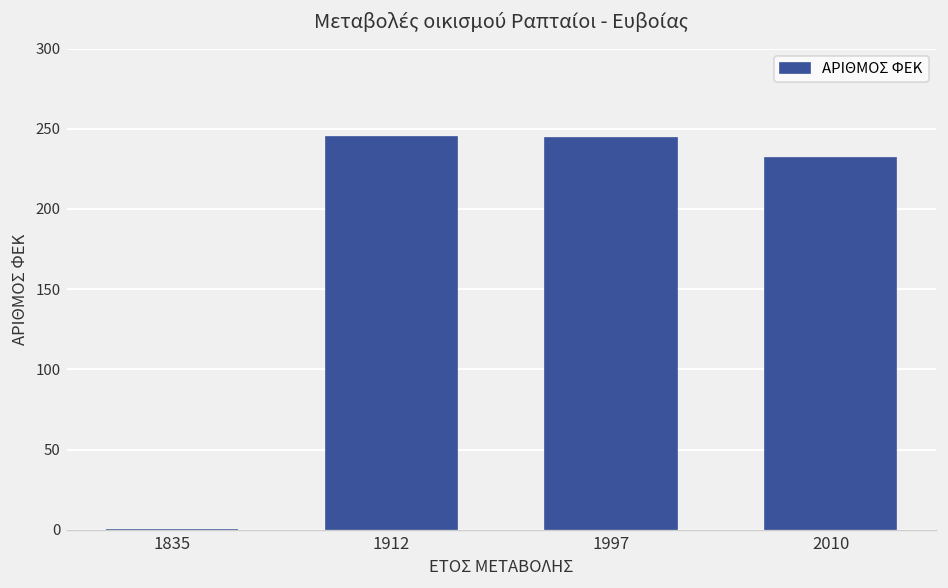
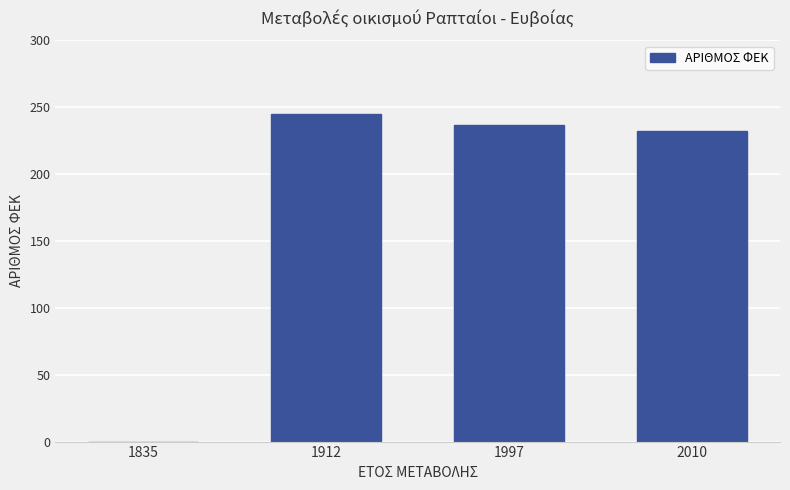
  {
    "1835": 0,
    "1912": 245,
-   "1997": 244,
+   "1997": 237,
    "2010": 232
  }
